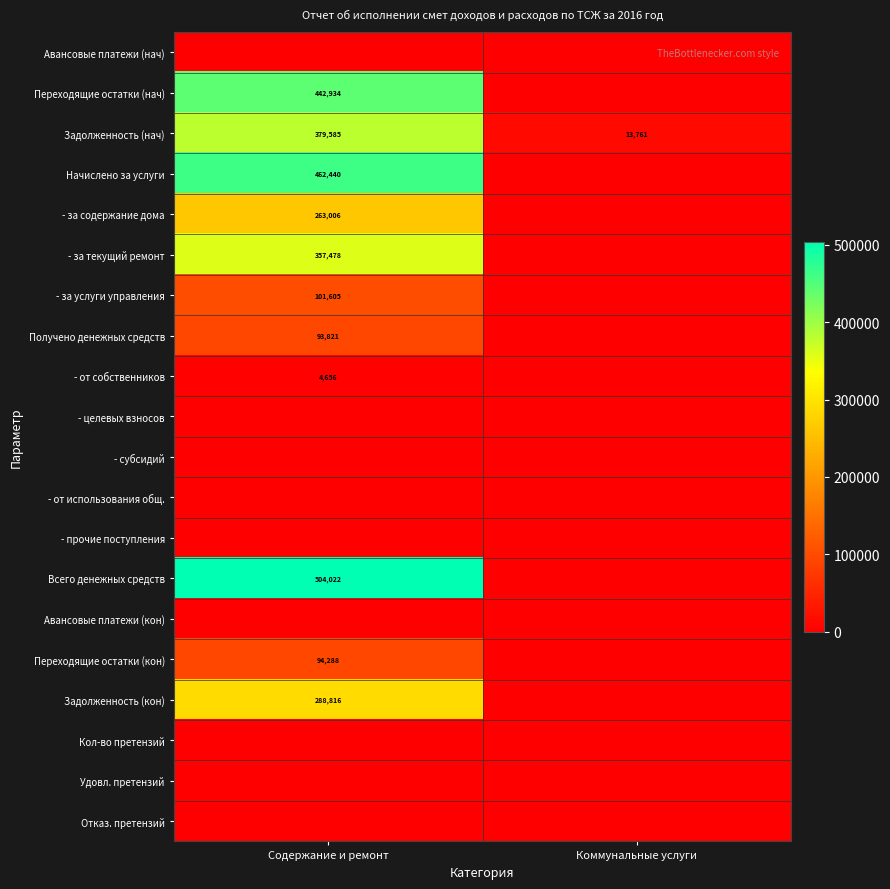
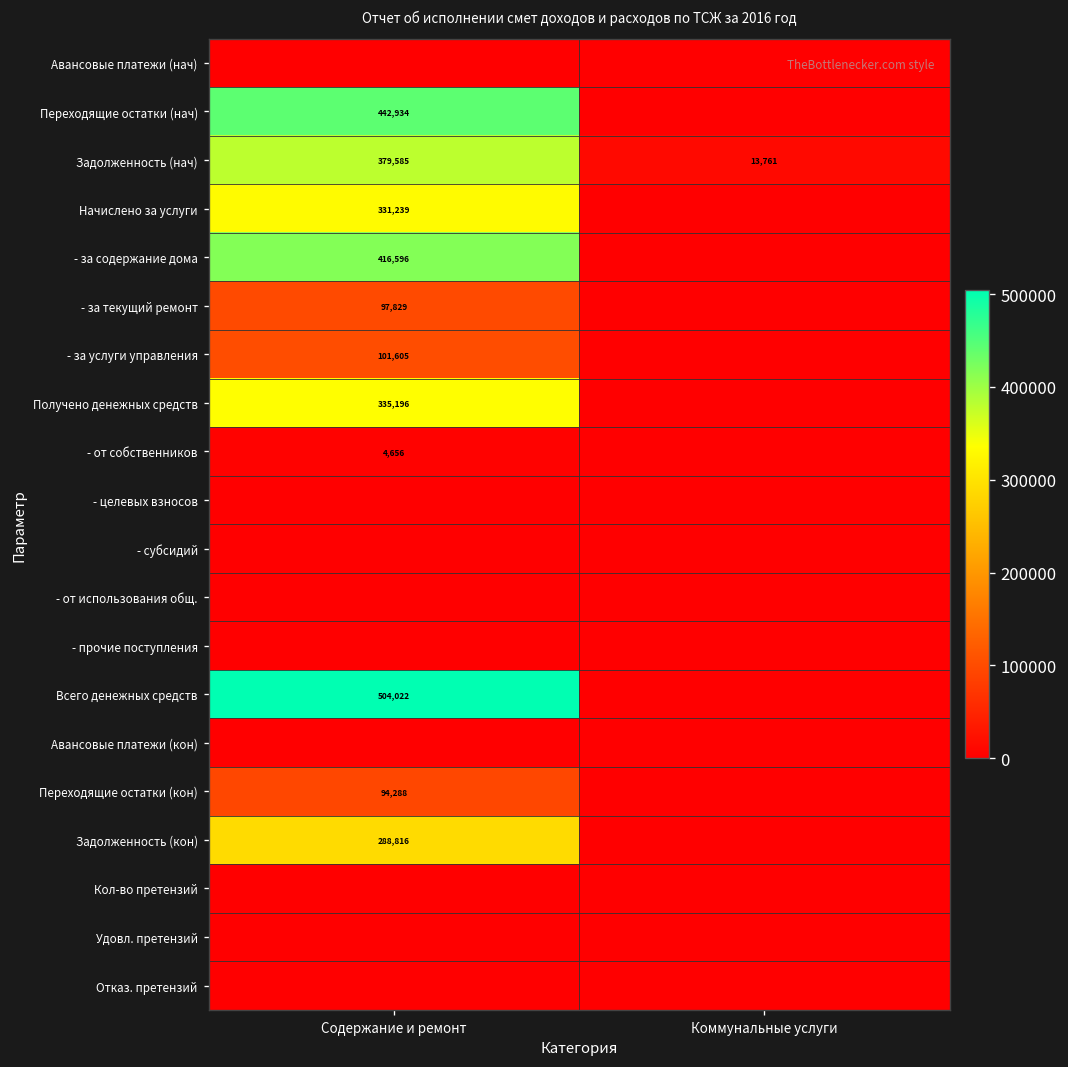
  {
    "Переходящие остатки (нач)": {
      "Содержание и ремонт": "442,934"
    },
    "Задолженность (нач)": {
      "Содержание и ремонт": "379,585",
      "Коммунальные услуги": "13,761"
    },
    "Начислено за услуги": {
-     "Содержание и ремонт": "462,440"
+     "Содержание и ремонт": "331,239"
    },
    "- за содержание дома": {
-     "Содержание и ремонт": "263,006"
+     "Содержание и ремонт": "416,596"
    },
    "- за текущий ремонт": {
-     "Содержание и ремонт": "357,478"
+     "Содержание и ремонт": "97,829"
    },
    "- за услуги управления": {
      "Содержание и ремонт": "101,605"
    },
    "Получено денежных средств": {
-     "Содержание и ремонт": "93,821"
+     "Содержание и ремонт": "335,196"
    },
    "- от собственников": {
      "Содержание и ремонт": "4,656"
    },
    "Всего денежных средств": {
      "Содержание и ремонт": "504,022"
    },
    "Переходящие остатки (кон)": {
      "Содержание и ремонт": "94,288"
    },
    "Задолженность (кон)": {
      "Содержание и ремонт": "288,816"
    }
  }
